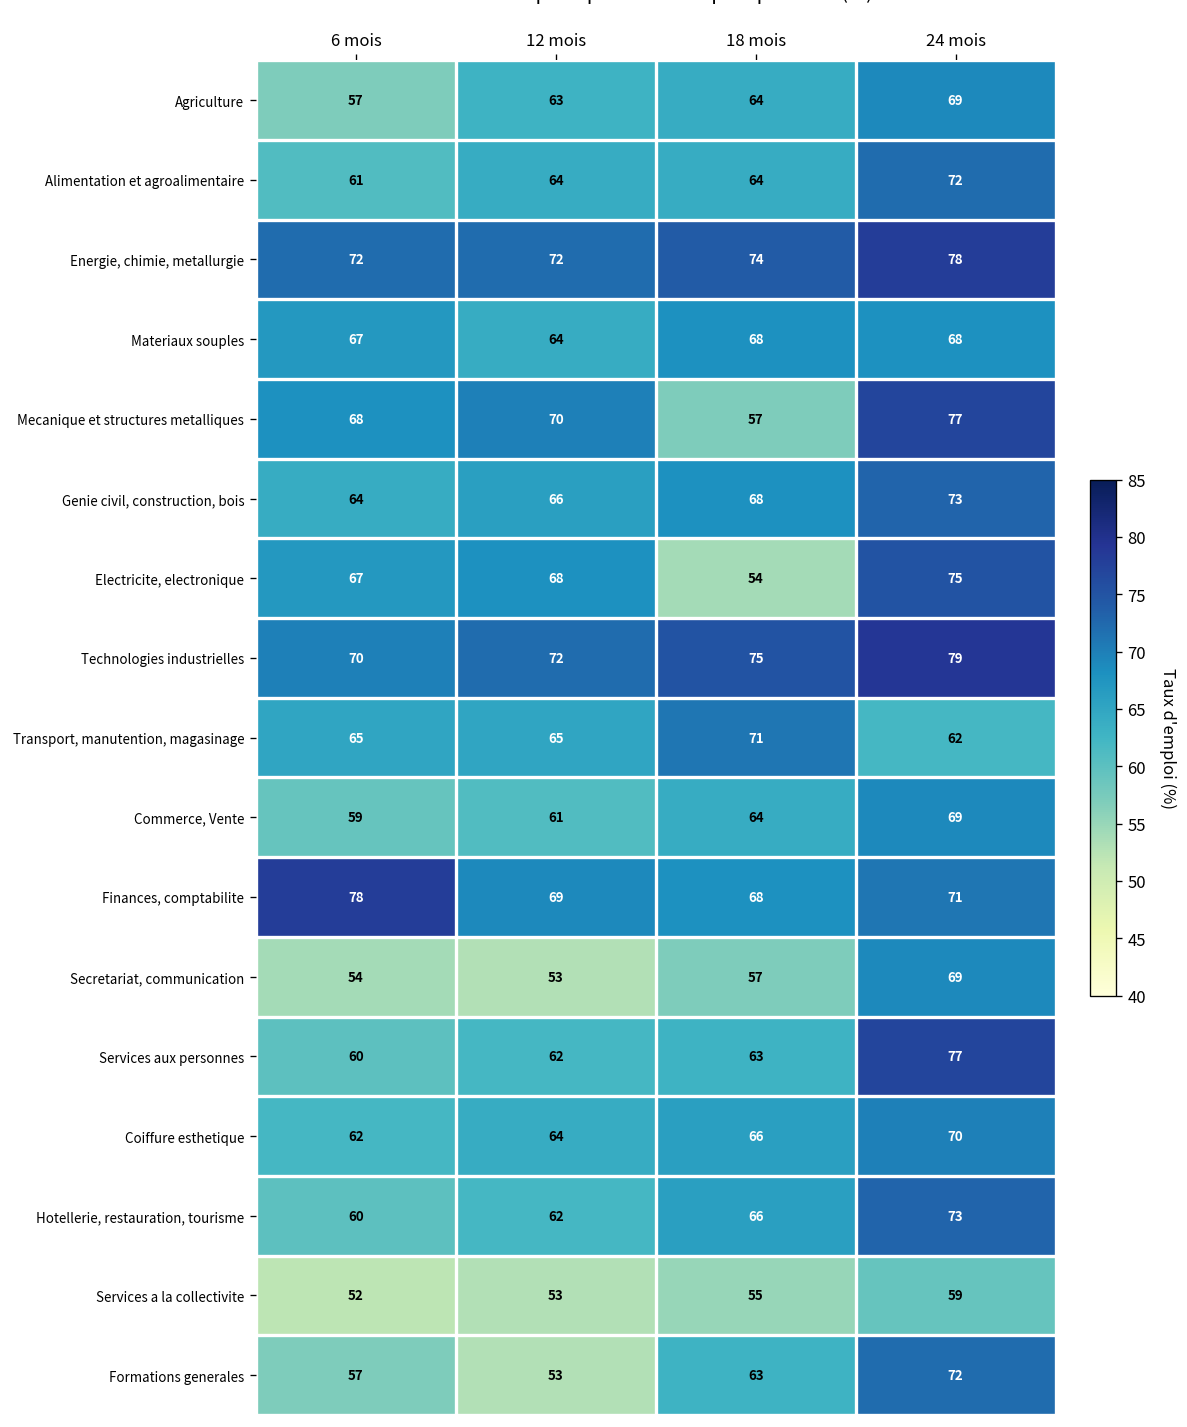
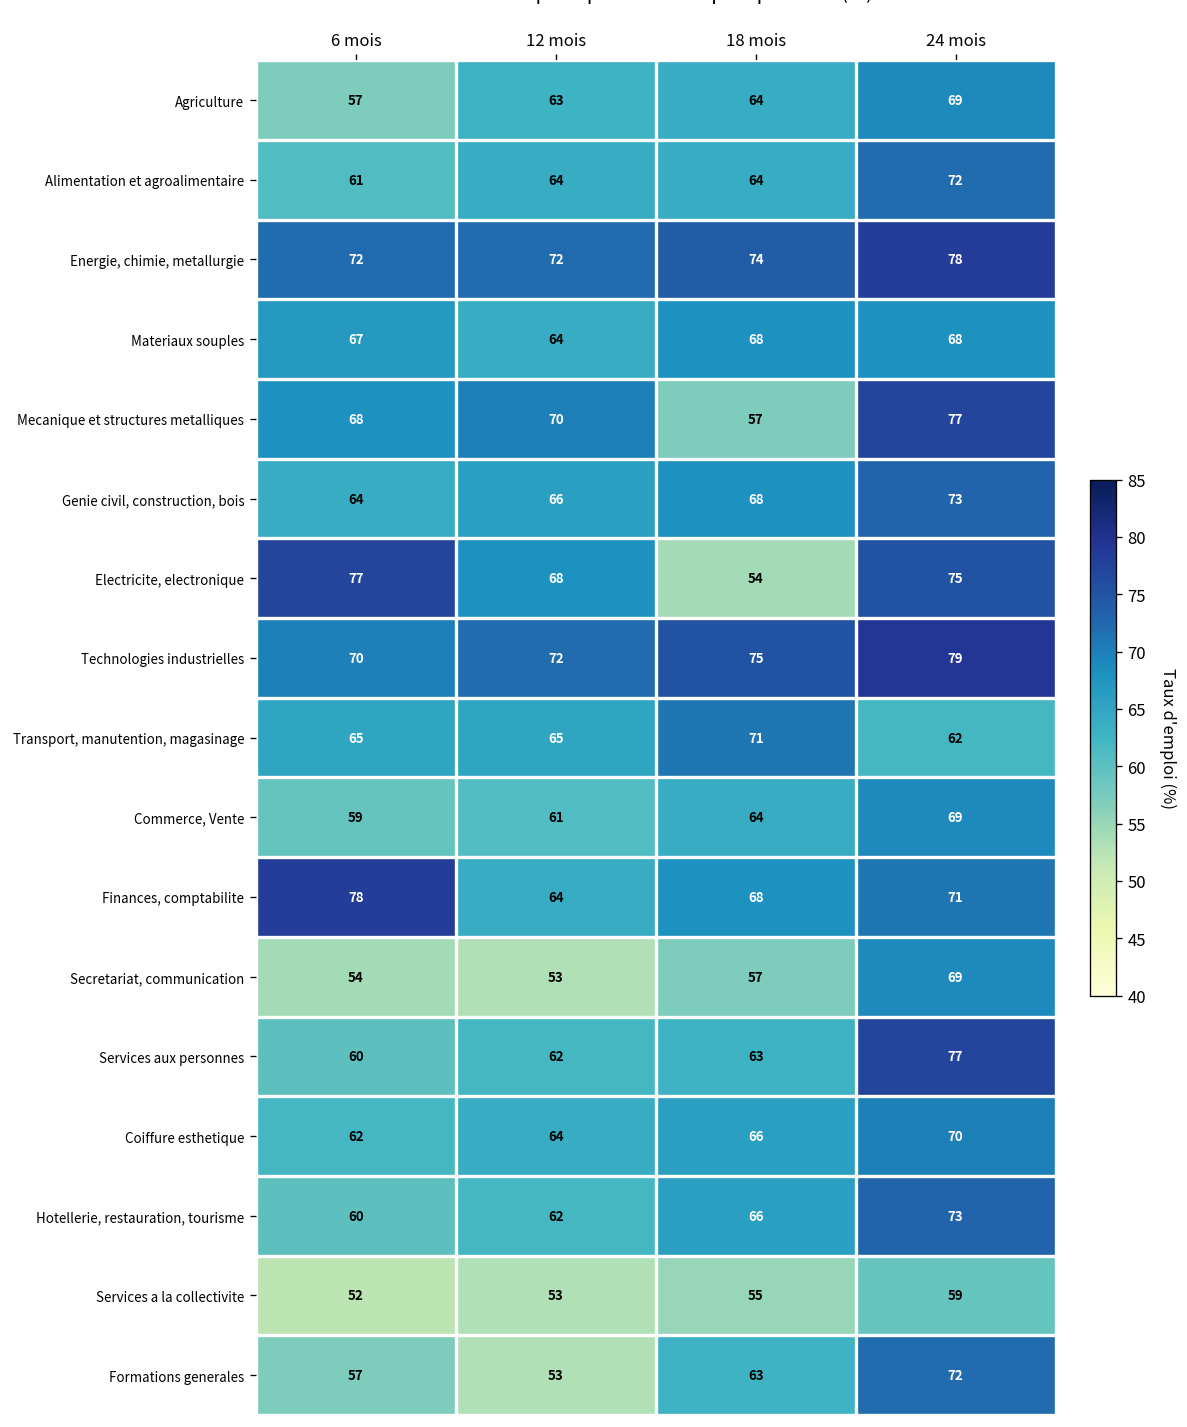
  {
    "Agriculture": {
      "6 mois": 57,
      "12 mois": 63,
      "18 mois": 64,
      "24 mois": 69
    },
    "Alimentation et agroalimentaire": {
      "6 mois": 61,
      "12 mois": 64,
      "18 mois": 64,
      "24 mois": 72
    },
    "Energie, chimie, metallurgie": {
      "6 mois": 72,
      "12 mois": 72,
      "18 mois": 74,
      "24 mois": 78
    },
    "Materiaux souples": {
      "6 mois": 67,
      "12 mois": 64,
      "18 mois": 68,
      "24 mois": 68
    },
    "Mecanique et structures metalliques": {
      "6 mois": 68,
      "12 mois": 70,
      "18 mois": 57,
      "24 mois": 77
    },
    "Genie civil, construction, bois": {
      "6 mois": 64,
      "12 mois": 66,
      "18 mois": 68,
      "24 mois": 73
    },
    "Electricite, electronique": {
-     "6 mois": 67,
+     "6 mois": 77,
      "12 mois": 68,
      "18 mois": 54,
      "24 mois": 75
    },
    "Technologies industrielles": {
      "6 mois": 70,
      "12 mois": 72,
      "18 mois": 75,
      "24 mois": 79
    },
    "Transport, manutention, magasinage": {
      "6 mois": 65,
      "12 mois": 65,
      "18 mois": 71,
      "24 mois": 62
    },
    "Commerce, Vente": {
      "6 mois": 59,
      "12 mois": 61,
      "18 mois": 64,
      "24 mois": 69
    },
    "Finances, comptabilite": {
      "6 mois": 78,
-     "12 mois": 69,
+     "12 mois": 64,
      "18 mois": 68,
      "24 mois": 71
    },
    "Secretariat, communication": {
      "6 mois": 54,
      "12 mois": 53,
      "18 mois": 57,
      "24 mois": 69
    },
    "Services aux personnes": {
      "6 mois": 60,
      "12 mois": 62,
      "18 mois": 63,
      "24 mois": 77
    },
    "Coiffure esthetique": {
      "6 mois": 62,
      "12 mois": 64,
      "18 mois": 66,
      "24 mois": 70
    },
    "Hotellerie, restauration, tourisme": {
      "6 mois": 60,
      "12 mois": 62,
      "18 mois": 66,
      "24 mois": 73
    },
    "Services a la collectivite": {
      "6 mois": 52,
      "12 mois": 53,
      "18 mois": 55,
      "24 mois": 59
    },
    "Formations generales": {
      "6 mois": 57,
      "12 mois": 53,
      "18 mois": 63,
      "24 mois": 72
    }
  }
